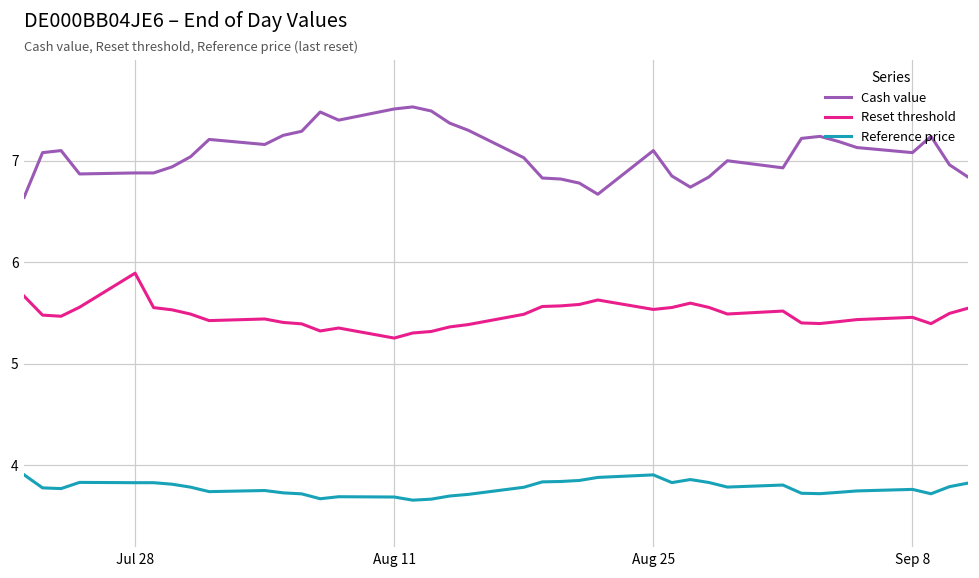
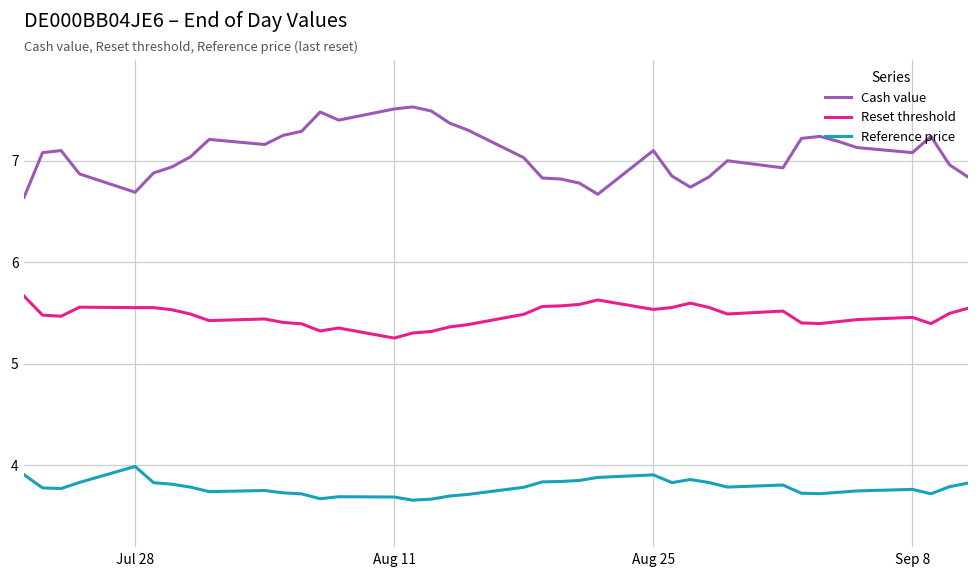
  {
    "Cash value": {
-     "Jul 28": 6.9,
+     "Jul 28": 6.7,
      "Aug 11": 7.5,
      "Aug 25": 7.1,
      "Sep 8": 7.1
    },
    "Reset threshold": {
-     "Jul 28": 5.9,
+     "Jul 28": 5.6,
      "Aug 11": 5.3,
      "Aug 25": 5.5,
      "Sep 8": 5.5
    },
    "Reference price": {
-     "Jul 28": 3.8,
+     "Jul 28": 4.0,
      "Aug 11": 3.7,
      "Aug 25": 3.9,
      "Sep 8": 3.8
    }
  }
